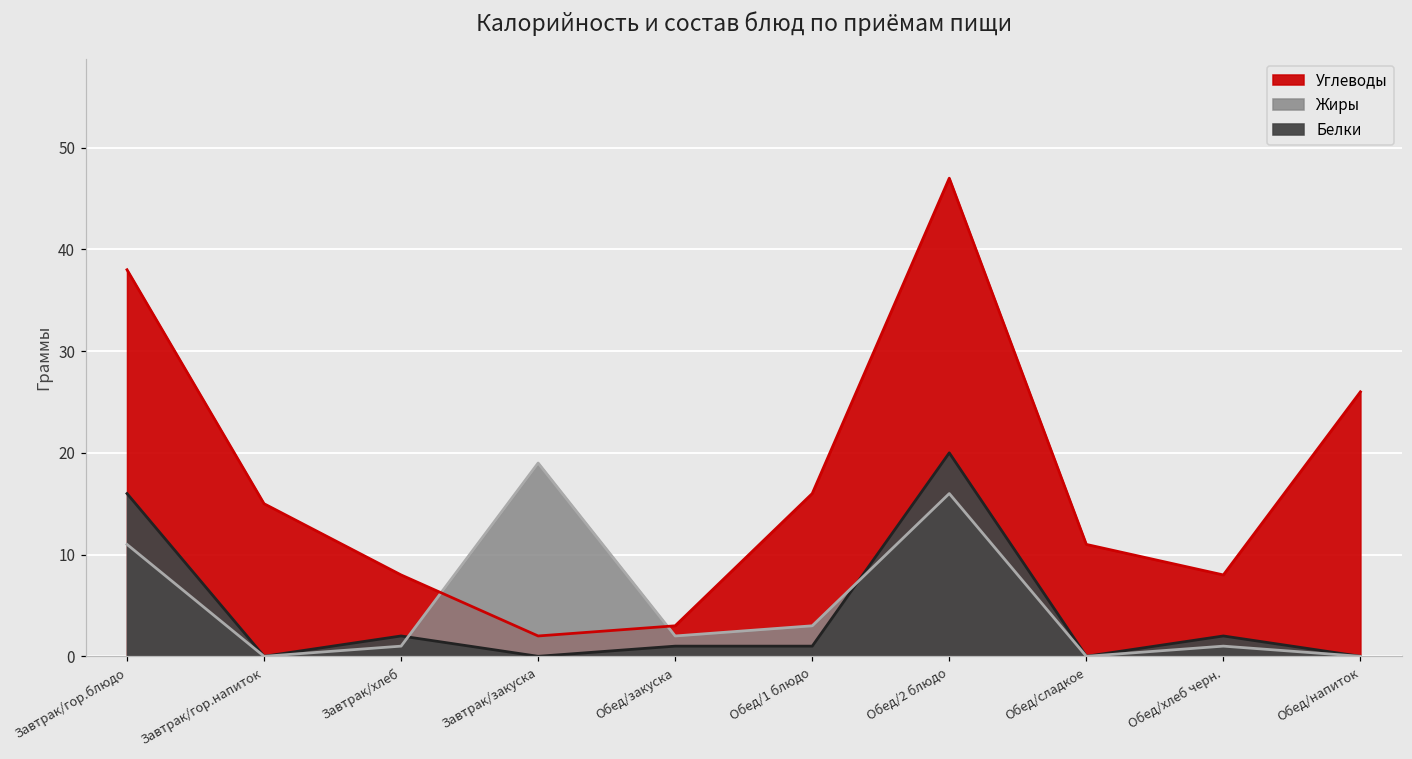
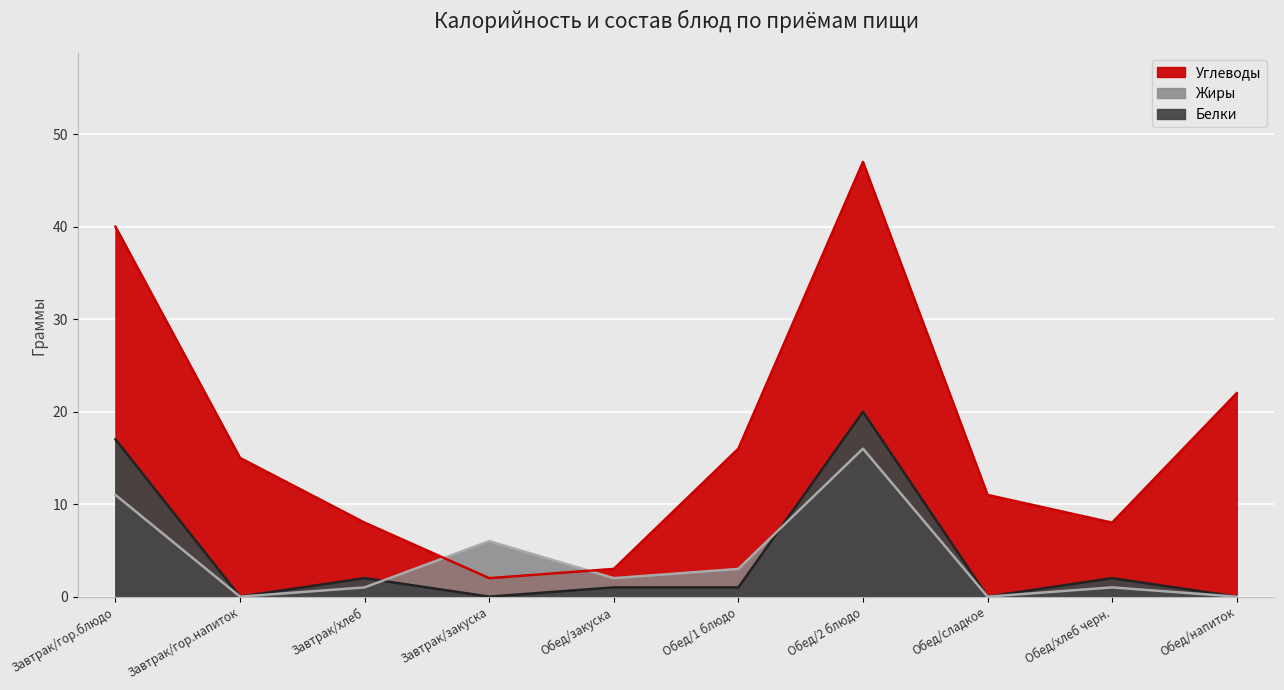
  {
    "Углеводы": {
-     "Завтрак/гор.блюдо": 38,
+     "Завтрак/гор.блюдо": 40,
      "Завтрак/гор.напиток": 15,
      "Завтрак/хлеб": 8,
      "Завтрак/закуска": 2,
      "Обед/закуска": 3,
      "Обед/1 блюдо": 16,
      "Обед/2 блюдо": 47,
      "Обед/сладкое": 11,
      "Обед/хлеб черн.": 8,
-     "Обед/напиток": 26
+     "Обед/напиток": 22
    },
    "Жиры": {
      "Завтрак/гор.блюдо": 11,
      "Завтрак/хлеб": 1,
-     "Завтрак/закуска": 19,
+     "Завтрак/закуска": 6,
      "Обед/закуска": 2,
      "Обед/1 блюдо": 3,
      "Обед/2 блюдо": 16,
      "Обед/хлеб черн.": 1
    },
    "Белки": {
-     "Завтрак/гор.блюдо": 16,
+     "Завтрак/гор.блюдо": 17,
      "Завтрак/хлеб": 2,
      "Завтрак/закуска": 0,
      "Обед/закуска": 1,
      "Обед/1 блюдо": 1,
      "Обед/2 блюдо": 20,
      "Обед/хлеб черн.": 2
    }
  }
